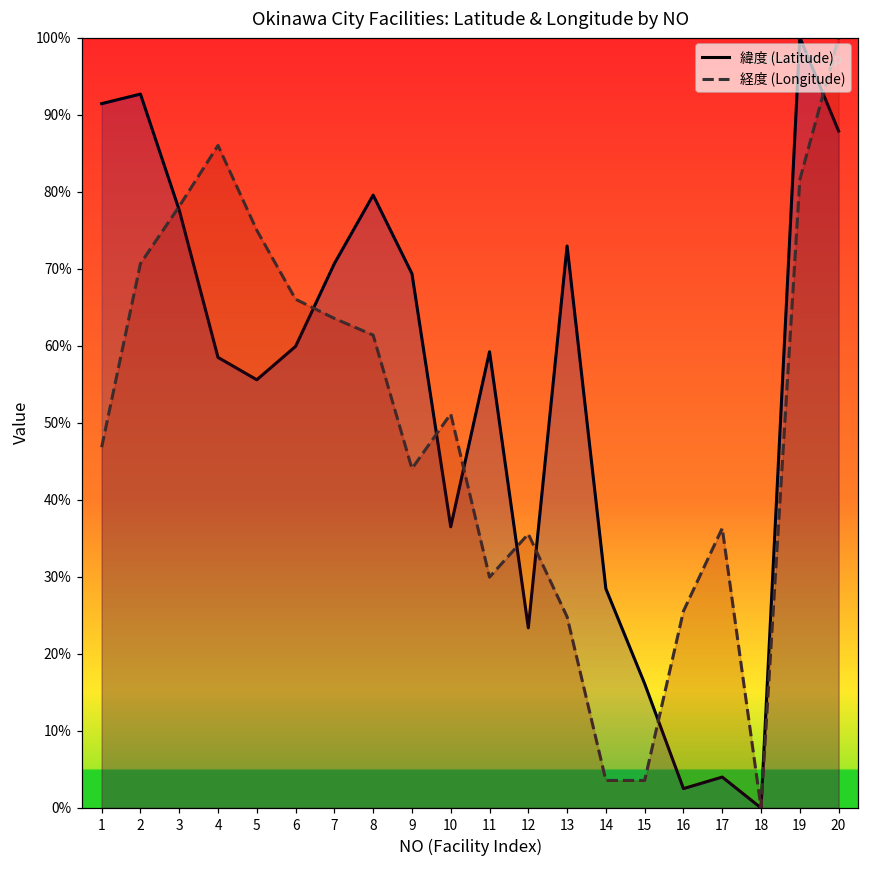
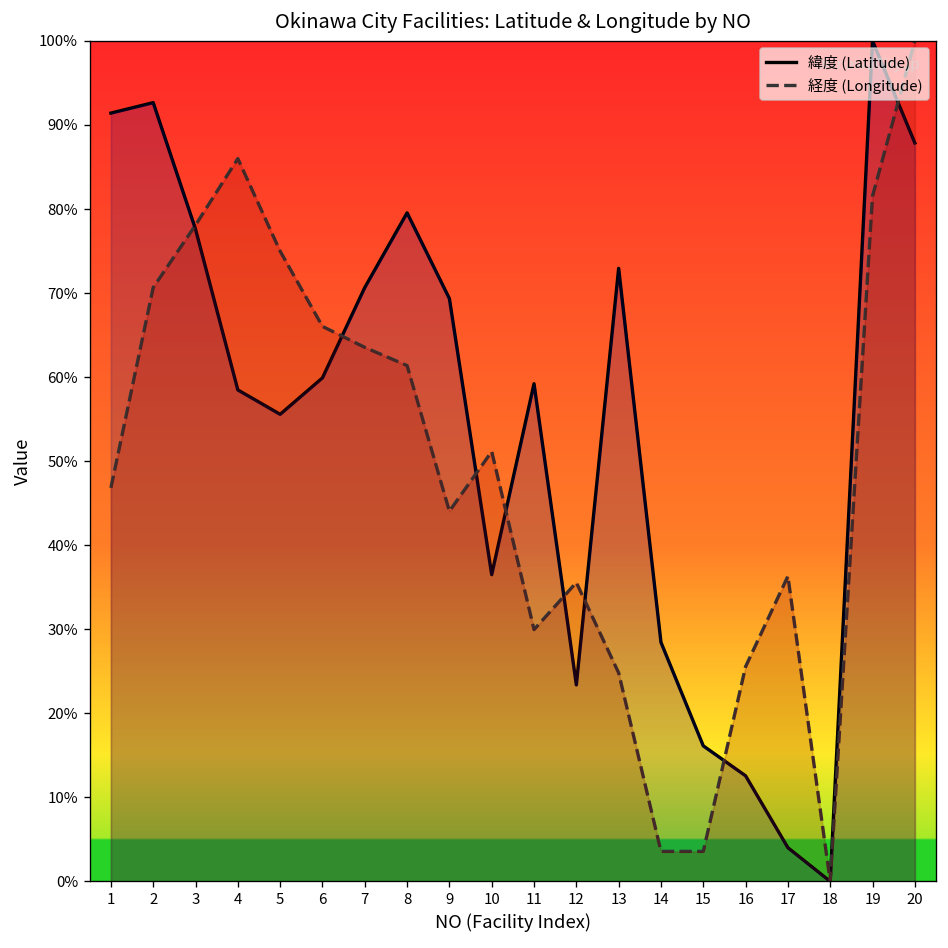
  {
    "緯度 (Latitude)": {
      "1": "91%",
      "2": "93%",
      "3": "78%",
      "4": "58%",
      "5": "56%",
      "6": "60%",
      "7": "71%",
      "8": "80%",
      "9": "69%",
      "10": "36%",
      "11": "59%",
      "12": "23%",
      "13": "73%",
      "14": "28%",
      "15": "16%",
-     "16": "3%",
+     "16": "13%",
      "17": "4%",
      "19": "100%",
      "20": "88%"
    },
    "経度 (Longitude)": {
      "1": "47%",
      "2": "71%",
      "3": "78%",
      "4": "86%",
      "5": "75%",
      "6": "66%",
      "7": "64%",
      "8": "61%",
      "9": "44%",
      "10": "51%",
      "11": "30%",
      "12": "36%",
      "13": "25%",
      "14": "4%",
      "15": "4%",
      "16": "26%",
      "17": "36%",
      "19": "82%",
      "20": "100%"
    }
  }
